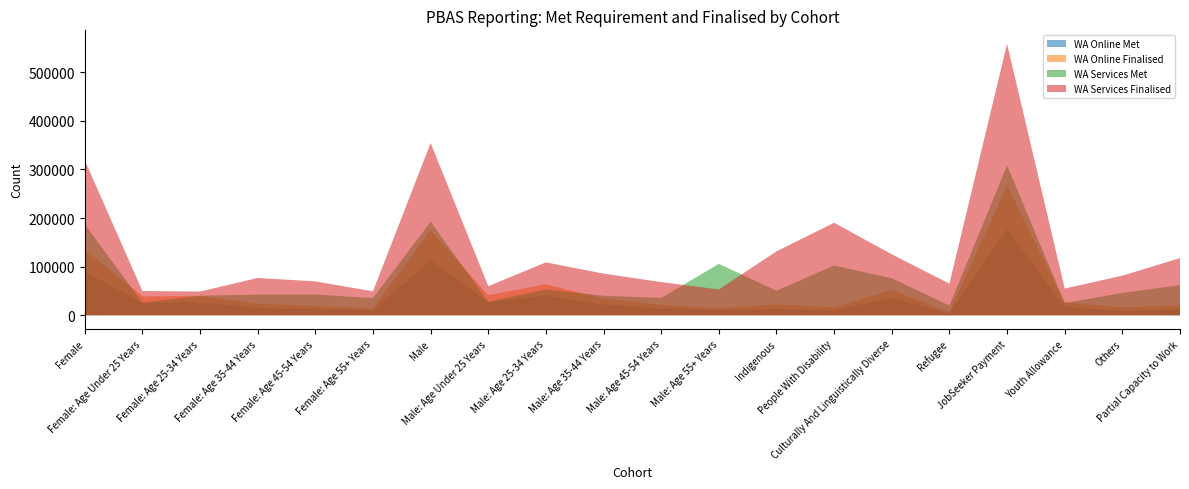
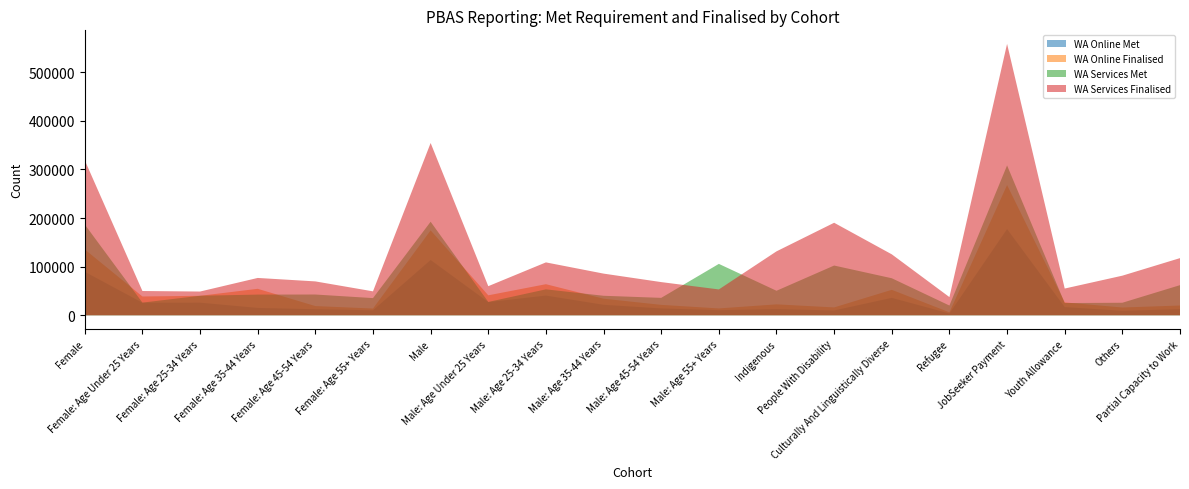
  {
    "WA Online Met": {
      "Female": 90000,
      "Female: Age 25-34 Years": 30000,
      "Female: Age 35-44 Years": 20000,
      "Female: Age 45-54 Years": 10000,
      "Male": 110000,
      "Male: Age 25-34 Years": 40000,
      "Male: Age 35-44 Years": 20000,
      "Male: Age 45-54 Years": 10000,
      "Indigenous": 10000,
      "People With Disability": 10000,
      "Culturally And Linguistically Diverse": 40000,
      "JobSeeker Payment": 180000,
      "Youth Allowance": 20000,
      "Others": 10000,
      "Partial Capacity to Work": 10000
    },
    "WA Online Finalised": {
      "Female": 140000,
      "Female: Age Under 25 Years": 40000,
-     "Female: Age 35-44 Years": 20000,
+     "Female: Age 35-44 Years": 50000,
      "Female: Age 45-54 Years": 20000,
      "Male": 170000,
      "Male: Age Under 25 Years": 40000,
      "Male: Age 25-34 Years": 60000,
      "Male: Age 35-44 Years": 30000,
      "Male: Age 45-54 Years": 20000,
      "Indigenous": 20000,
      "People With Disability": 20000,
      "Culturally And Linguistically Diverse": 50000,
      "JobSeeker Payment": 270000,
      "Others": 20000,
      "Partial Capacity to Work": 20000
    },
    "WA Services Met": {
      "Female": 190000,
      "Female: Age 35-44 Years": 40000,
      "Female: Age 45-54 Years": 40000,
      "Female: Age 55+ Years": 40000,
      "Male": 190000,
      "Male: Age 25-34 Years": 50000,
      "Male: Age 35-44 Years": 40000,
      "Male: Age 45-54 Years": 40000,
      "Male: Age 55+ Years": 110000,
      "Indigenous": 50000,
      "People With Disability": 100000,
      "Culturally And Linguistically Diverse": 80000,
      "Refugee": 20000,
      "JobSeeker Payment": 310000,
-     "Others": 50000,
+     "Others": 30000,
      "Partial Capacity to Work": 60000
    },
    "WA Services Finalised": {
      "Female": 320000,
      "Female: Age Under 25 Years": 50000,
      "Female: Age 25-34 Years": 50000,
      "Female: Age 35-44 Years": 80000,
      "Female: Age 45-54 Years": 70000,
      "Female: Age 55+ Years": 50000,
      "Male": 350000,
      "Male: Age Under 25 Years": 60000,
      "Male: Age 25-34 Years": 110000,
      "Male: Age 35-44 Years": 90000,
      "Male: Age 45-54 Years": 70000,
      "Male: Age 55+ Years": 50000,
      "Indigenous": 130000,
      "People With Disability": 190000,
      "Culturally And Linguistically Diverse": 130000,
-     "Refugee": 70000,
+     "Refugee": 40000,
      "JobSeeker Payment": 560000,
      "Youth Allowance": 60000,
      "Others": 80000,
      "Partial Capacity to Work": 120000
    }
  }
